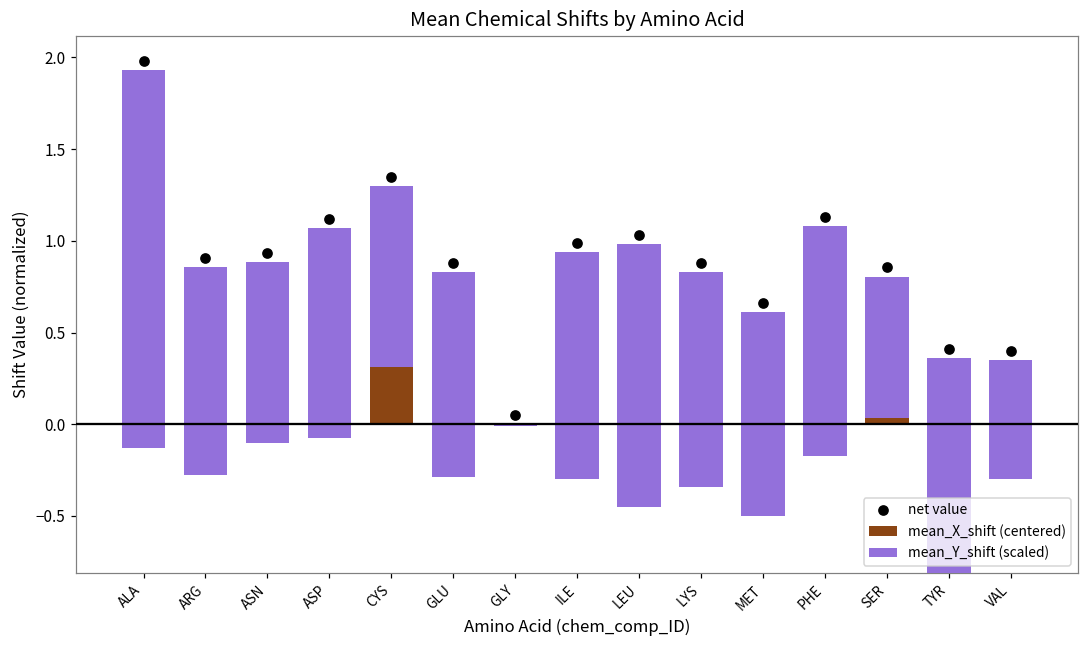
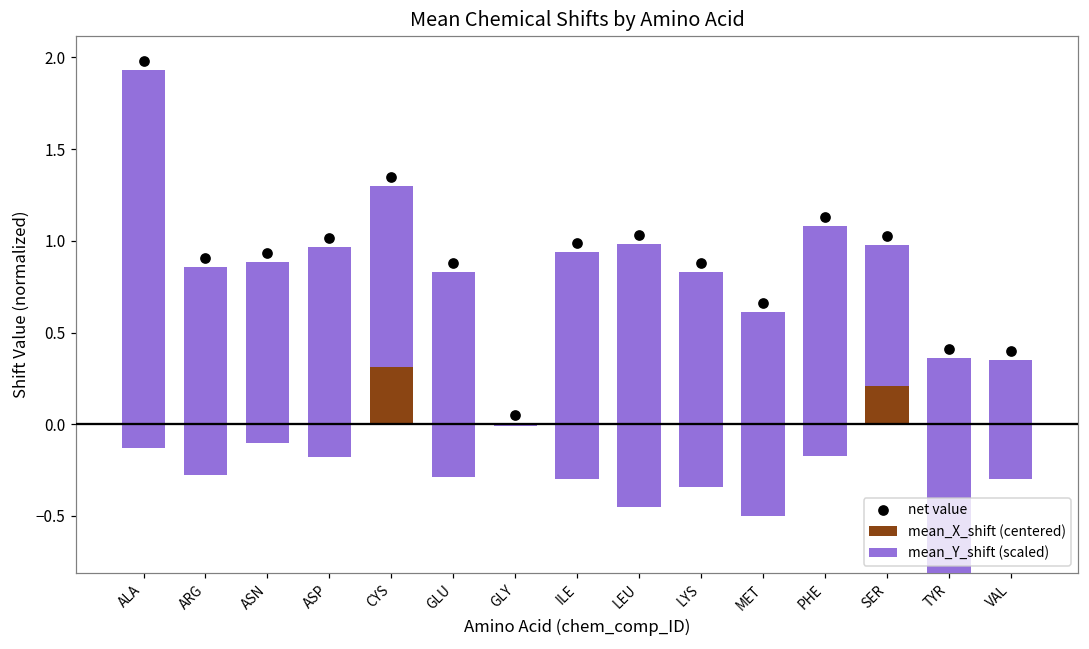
  {
    "mean_X_shift (centered)": {
      "ALA": -0.13,
      "ARG": -0.28,
      "ASN": -0.10,
-     "ASP": -0.07,
+     "ASP": -0.18,
      "CYS": 0.31,
      "GLU": -0.29,
      "ILE": -0.30,
      "LEU": -0.45,
      "LYS": -0.34,
      "MET": -0.50,
      "PHE": -0.17,
-     "SER": 0.04,
+     "SER": 0.21,
      "TYR": -0.81,
      "VAL": -0.30
    },
    "mean_Y_shift (scaled)": {
      "ALA": 2.06,
      "ARG": 1.13,
      "ASN": 0.99,
      "ASP": 1.15,
      "CYS": 0.99,
      "GLU": 1.12,
      "ILE": 1.23,
      "LEU": 1.43,
      "LYS": 1.17,
      "MET": 1.11,
      "PHE": 1.25,
      "SER": 0.77,
      "TYR": 1.17,
      "VAL": 0.65
    }
  }
